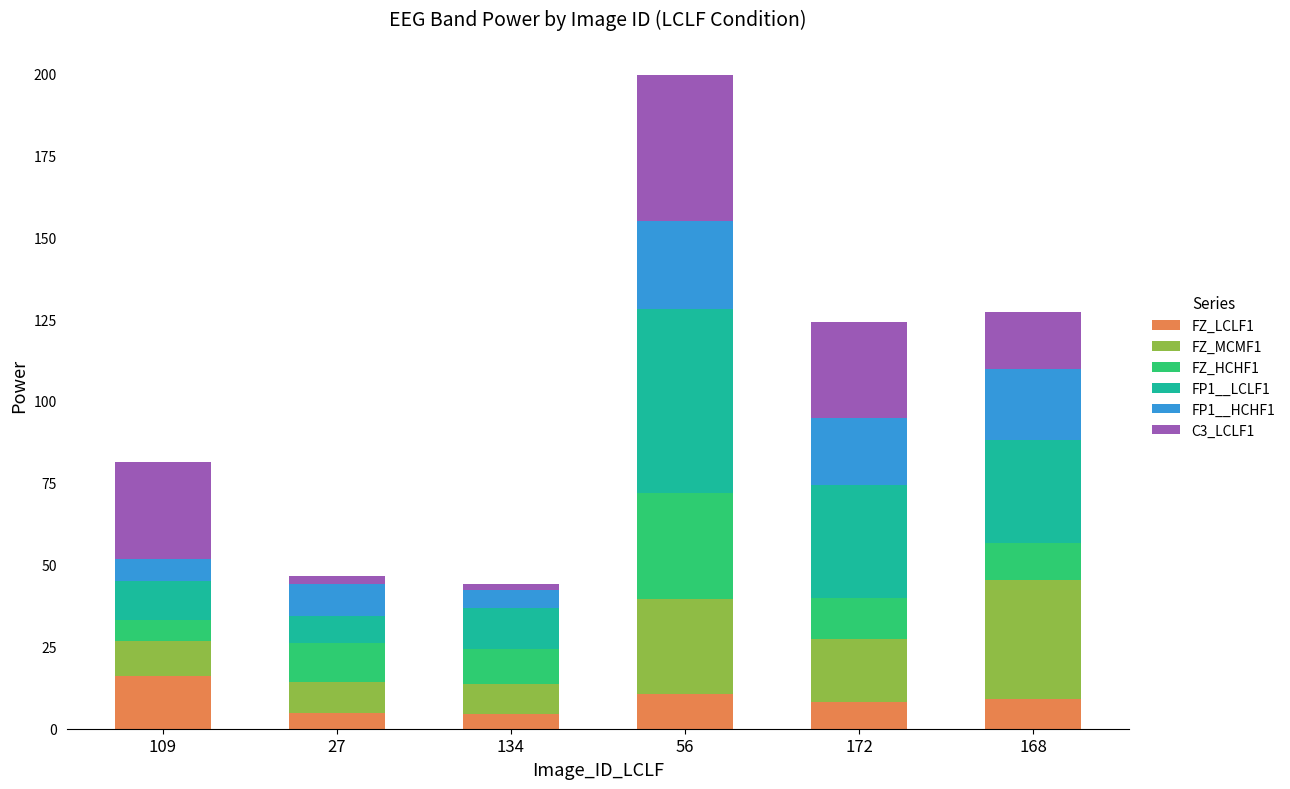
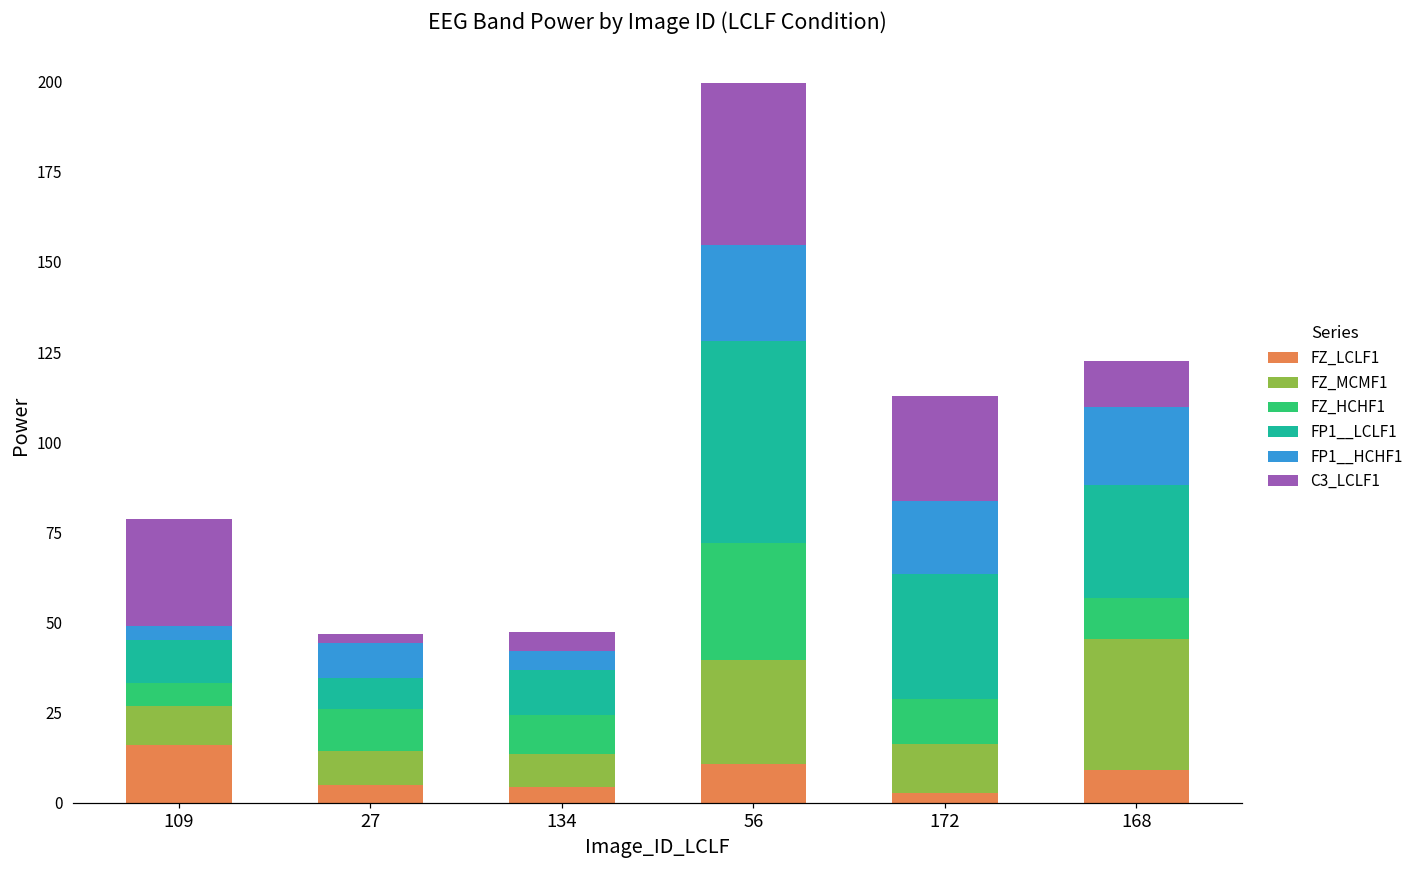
  {
    "FZ_LCLF1": {
      "109": 16,
      "27": 5,
      "134": 4,
      "56": 11,
-     "172": 8,
+     "172": 3,
      "168": 9
    },
    "FZ_MCMF1": {
      "109": 11,
      "27": 9,
      "134": 9,
      "56": 29,
-     "172": 19,
+     "172": 14,
      "168": 36
    },
    "FP1__HCHF1": {
-     "109": 7,
+     "109": 4,
      "27": 10,
      "134": 5,
      "56": 27,
      "172": 21,
      "168": 22
    },
    "C3_LCLF1": {
      "109": 30,
      "27": 3,
-     "134": 2,
+     "134": 5,
      "56": 45,
      "172": 29,
-     "168": 17
+     "168": 13
    }
  }
